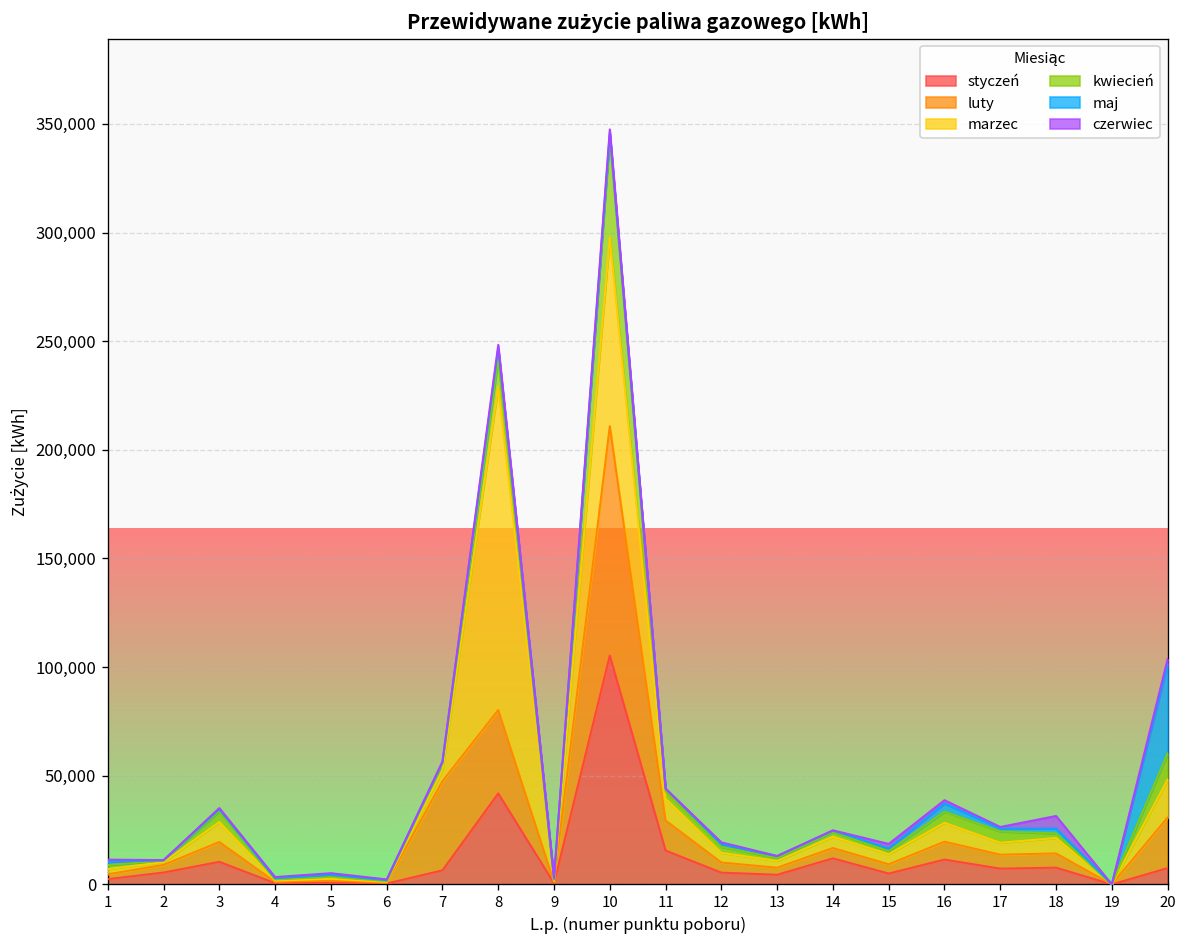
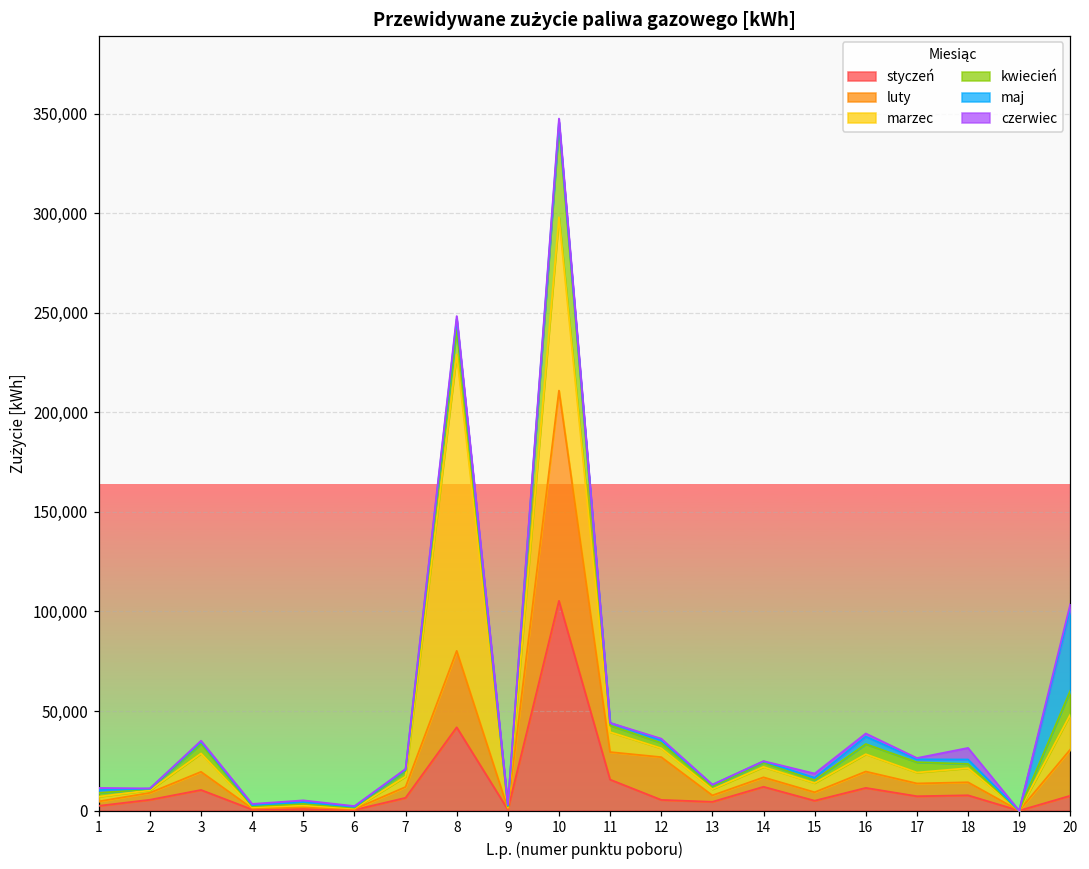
  {
    "styczeń": {
      "1": "2,000",
      "2": "5,000",
      "3": "10,000",
      "7": "6,000",
      "8": "42,000",
      "10": "105,000",
      "11": "16,000",
      "12": "5,000",
      "13": "4,000",
      "14": "12,000",
      "15": "5,000",
      "16": "11,000",
      "17": "7,000",
      "18": "8,000",
      "20": "7,000"
    },
    "luty": {
      "1": "2,000",
      "3": "9,000",
-     "7": "41,000",
+     "7": "5,000",
      "8": "38,000",
      "10": "106,000",
      "11": "14,000",
-     "12": "5,000",
+     "12": "21,000",
      "13": "3,000",
      "14": "5,000",
      "15": "4,000",
      "16": "8,000",
      "17": "6,000",
      "18": "7,000",
      "20": "23,000"
    },
    "marzec": {
      "1": "2,000",
      "3": "9,000",
      "7": "5,000",
      "8": "149,000",
      "10": "87,000",
      "11": "10,000",
      "12": "4,000",
      "14": "5,000",
      "15": "5,000",
      "16": "9,000",
      "17": "5,000",
      "18": "7,000",
      "20": "18,000"
    },
    "kwiecień": {
      "1": "2,000",
      "8": "13,000",
      "10": "46,000",
      "16": "5,000",
      "17": "5,000",
      "18": "2,000",
      "20": "12,000"
    },
    "maj": {
      "8": "5,000",
      "10": "2,000",
      "16": "4,000",
      "18": "2,000",
      "20": "41,000"
    },
    "czerwiec": {
      "8": "2,000",
      "10": "2,000",
      "15": "2,000",
      "16": "2,000",
      "18": "6,000",
      "20": "2,000"
    }
  }
